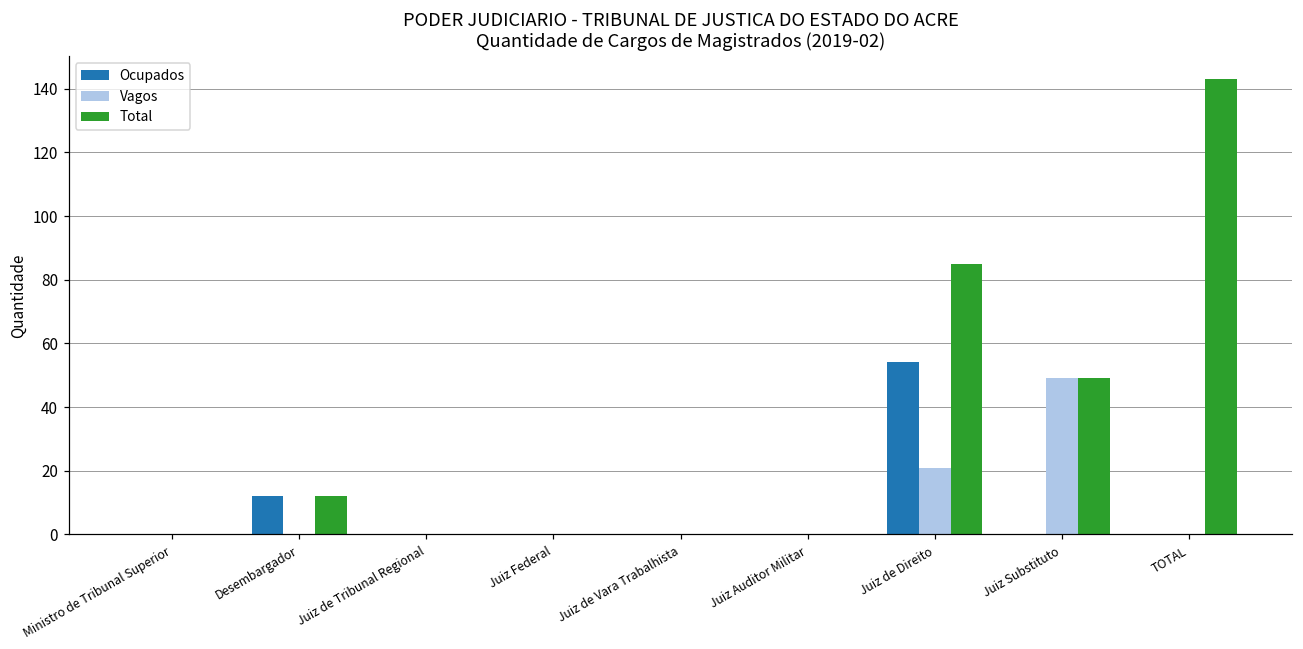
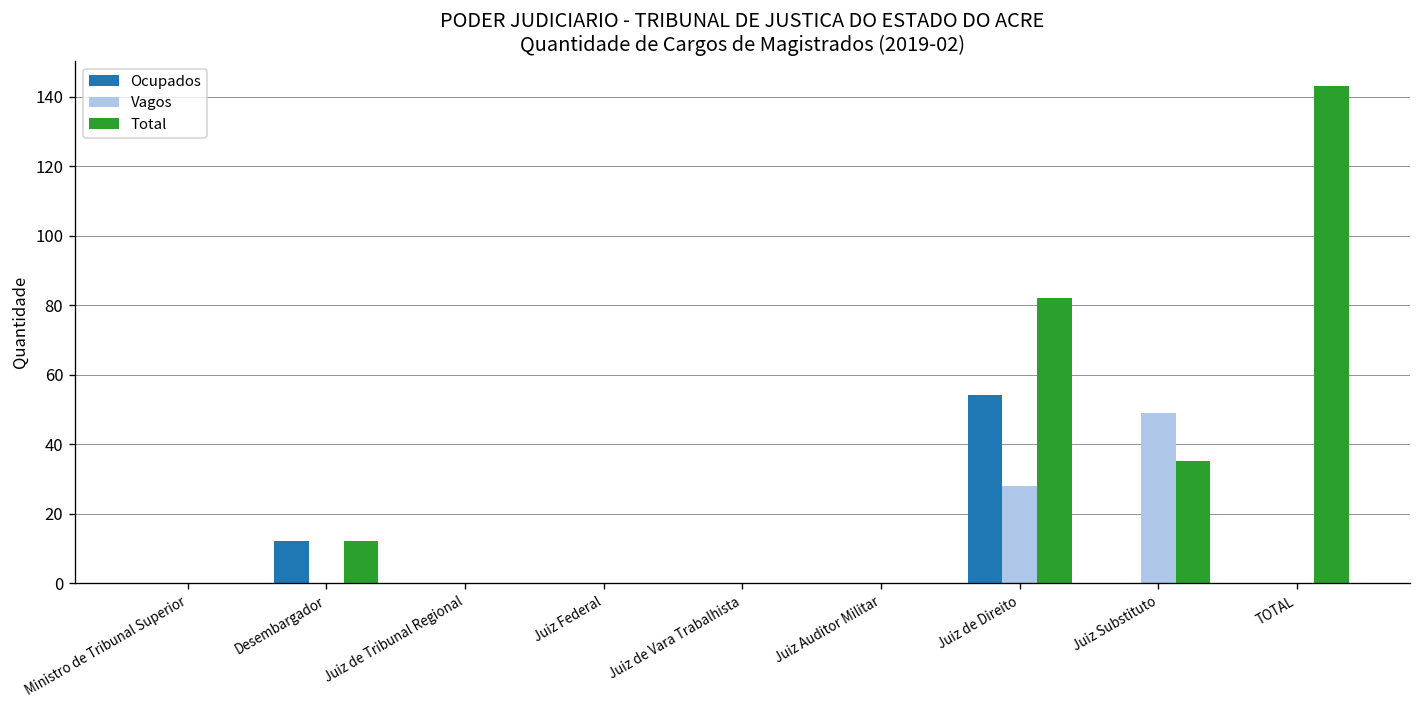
  {
    "Ocupados": {
      "Ministro de Tribunal Superior": 0,
      "Desembargador": 12,
      "Juiz de Tribunal Regional": 0,
      "Juiz Federal": 0,
      "Juiz de Vara Trabalhista": 0,
      "Juiz Auditor Militar": 0,
      "Juiz de Direito": 54,
      "Juiz Substituto": 0,
      "TOTAL": 0
    },
    "Vagos": {
      "Ministro de Tribunal Superior": 0,
      "Desembargador": 0,
      "Juiz de Tribunal Regional": 0,
      "Juiz Federal": 0,
      "Juiz de Vara Trabalhista": 0,
      "Juiz Auditor Militar": 0,
-     "Juiz de Direito": 21,
+     "Juiz de Direito": 28,
      "Juiz Substituto": 49,
      "TOTAL": 0
    },
    "Total": {
      "Ministro de Tribunal Superior": 0,
      "Desembargador": 12,
      "Juiz de Tribunal Regional": 0,
      "Juiz Federal": 0,
      "Juiz de Vara Trabalhista": 0,
      "Juiz Auditor Militar": 0,
-     "Juiz de Direito": 85,
-     "Juiz Substituto": 49,
+     "Juiz de Direito": 82,
+     "Juiz Substituto": 35,
      "TOTAL": 143
    }
  }
